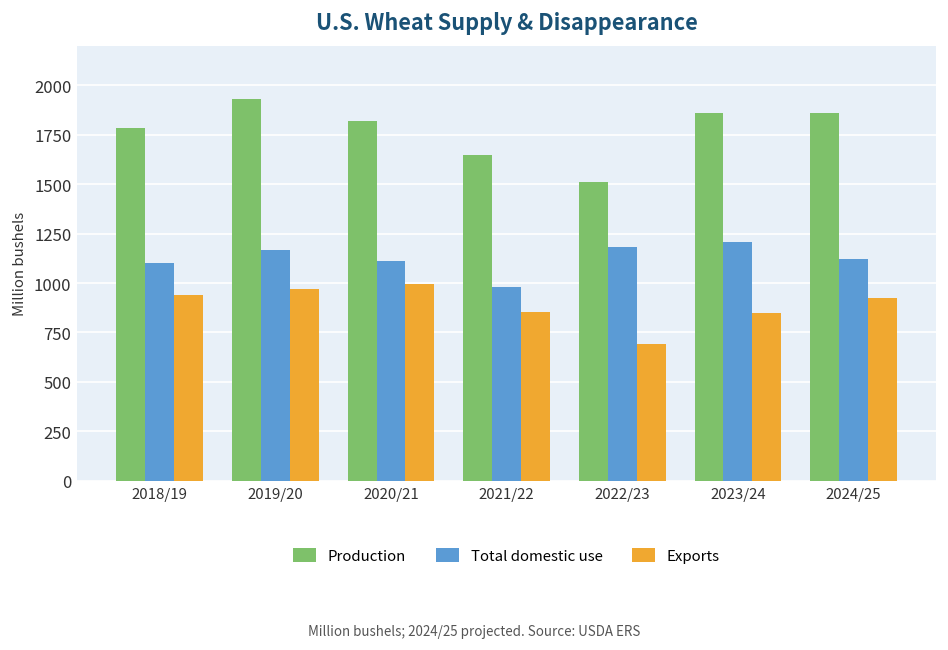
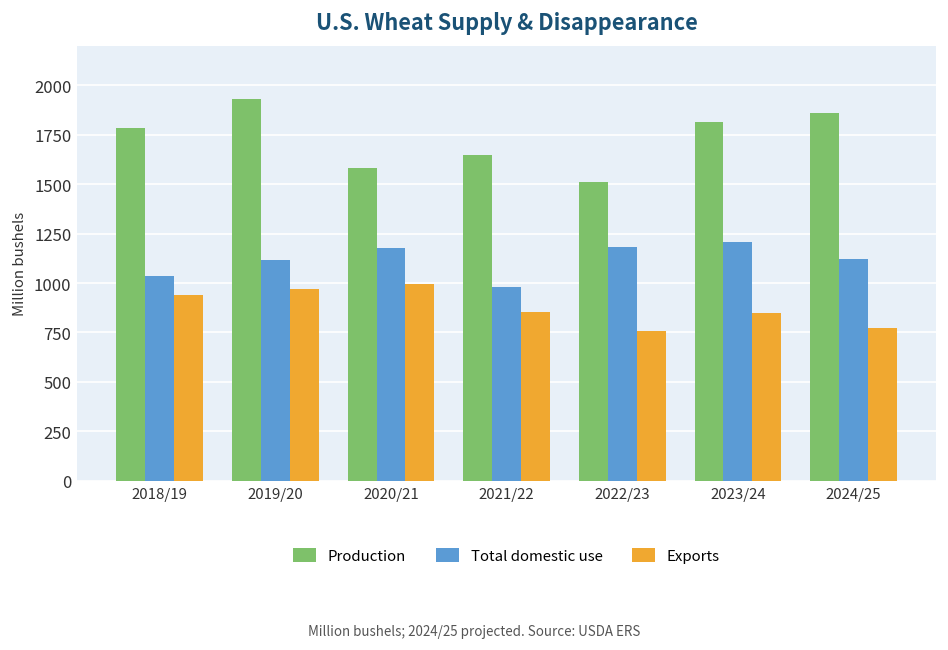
  {
    "Production": {
      "2018/19": 1790,
      "2019/20": 1930,
-     "2020/21": 1820,
+     "2020/21": 1580,
      "2021/22": 1650,
      "2022/23": 1510,
-     "2023/24": 1860,
+     "2023/24": 1810,
      "2024/25": 1860
    },
    "Total domestic use": {
-     "2018/19": 1100,
-     "2019/20": 1170,
-     "2020/21": 1110,
+     "2018/19": 1040,
+     "2019/20": 1120,
+     "2020/21": 1180,
      "2021/22": 980,
      "2022/23": 1180,
      "2023/24": 1210,
      "2024/25": 1120
    },
    "Exports": {
      "2018/19": 940,
      "2019/20": 970,
      "2020/21": 990,
      "2021/22": 850,
-     "2022/23": 690,
+     "2022/23": 760,
      "2023/24": 850,
-     "2024/25": 920
+     "2024/25": 780
    }
  }
